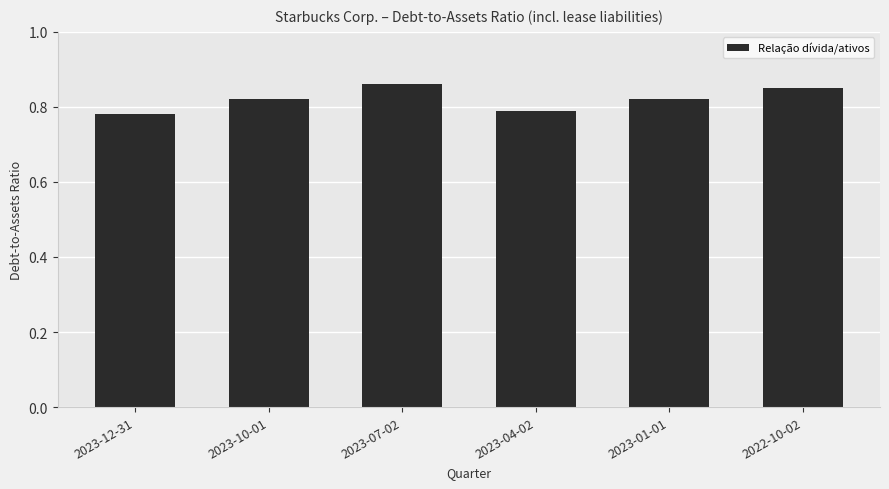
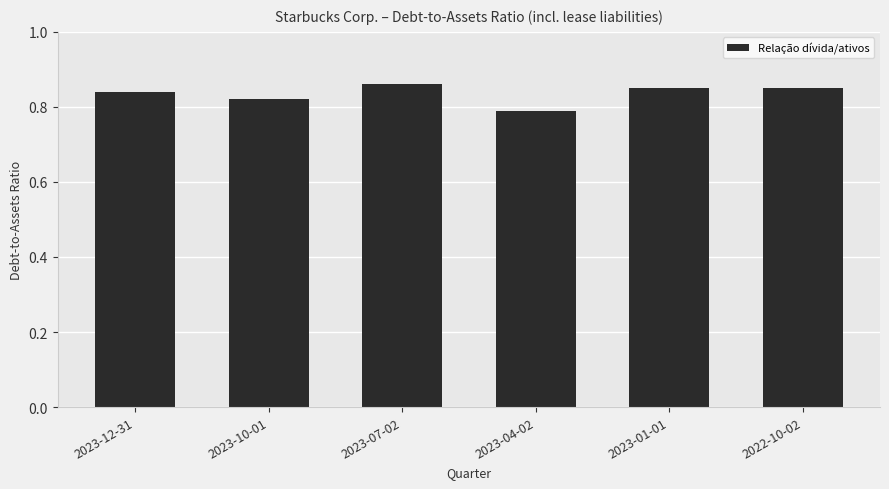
  {
-   "2023-12-31": 0.78,
+   "2023-12-31": 0.84,
    "2023-10-01": 0.82,
    "2023-07-02": 0.86,
    "2023-04-02": 0.79,
-   "2023-01-01": 0.82,
+   "2023-01-01": 0.85,
    "2022-10-02": 0.85
  }
